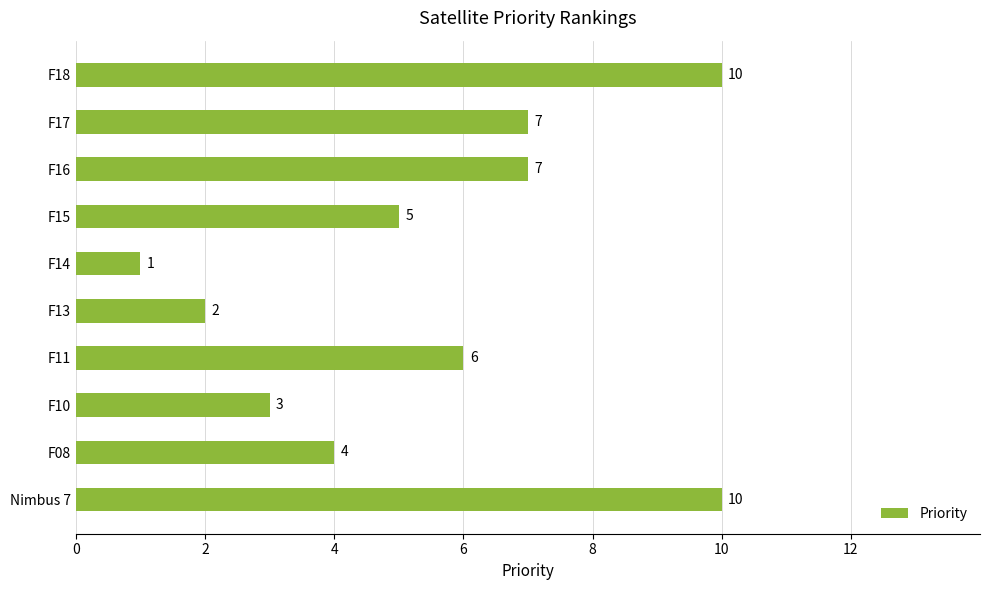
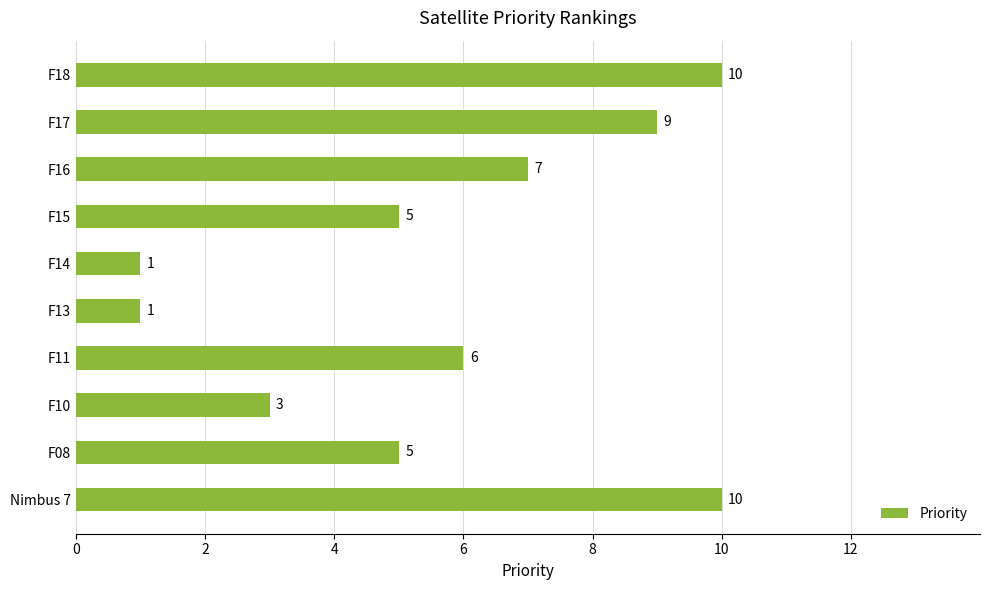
  {
    "F18": 10,
-   "F17": 7,
+   "F17": 9,
    "F16": 7,
    "F15": 5,
    "F14": 1,
-   "F13": 2,
+   "F13": 1,
    "F11": 6,
    "F10": 3,
-   "F08": 4,
+   "F08": 5,
    "Nimbus 7": 10
  }
